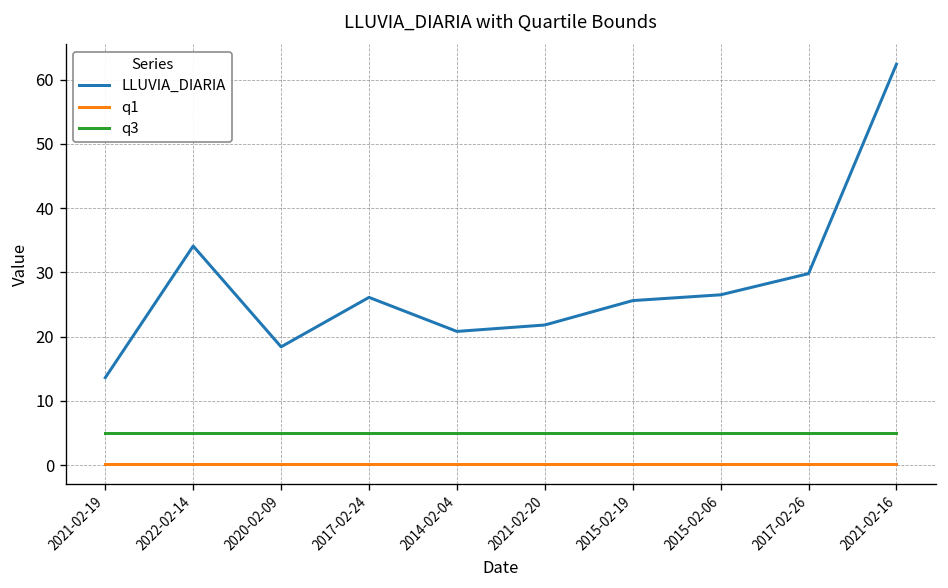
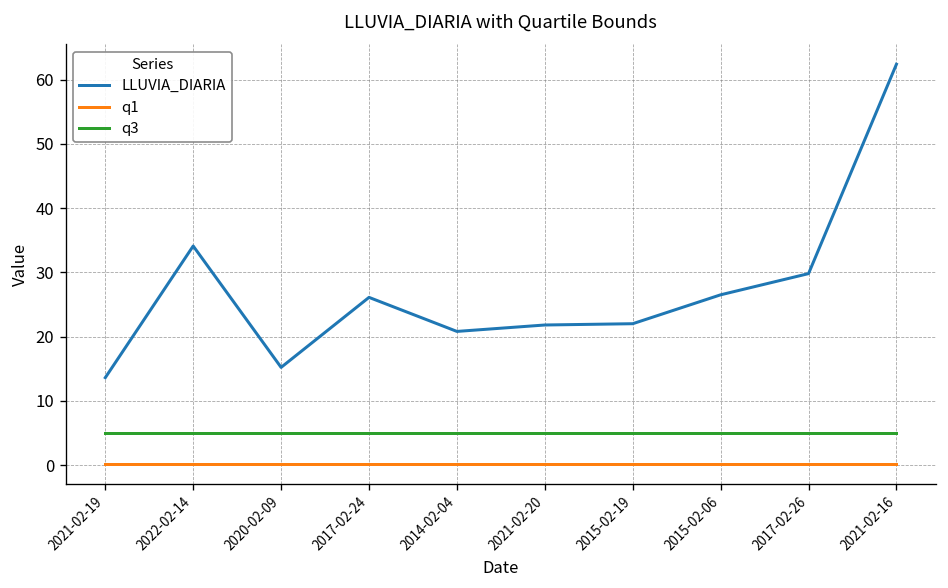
  {
    "LLUVIA_DIARIA": {
      "2021-02-19": 14,
      "2022-02-14": 34,
-     "2020-02-09": 18,
+     "2020-02-09": 15,
      "2017-02-24": 26,
      "2014-02-04": 21,
      "2021-02-20": 22,
-     "2015-02-19": 26,
+     "2015-02-19": 22,
      "2015-02-06": 27,
      "2017-02-26": 30,
      "2021-02-16": 62
    },
    "q1": {
      "2021-02-19": 0,
      "2022-02-14": 0,
      "2020-02-09": 0,
      "2017-02-24": 0,
      "2014-02-04": 0,
      "2021-02-20": 0,
      "2015-02-19": 0,
      "2015-02-06": 0,
      "2017-02-26": 0,
      "2021-02-16": 0
    },
    "q3": {
      "2021-02-19": 5,
      "2022-02-14": 5,
      "2020-02-09": 5,
      "2017-02-24": 5,
      "2014-02-04": 5,
      "2021-02-20": 5,
      "2015-02-19": 5,
      "2015-02-06": 5,
      "2017-02-26": 5,
      "2021-02-16": 5
    }
  }
